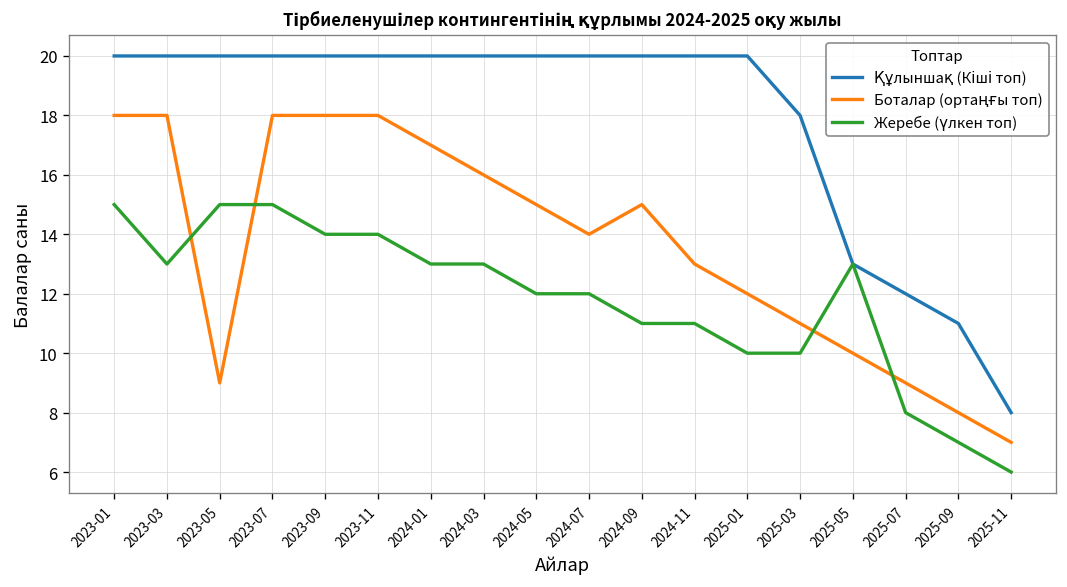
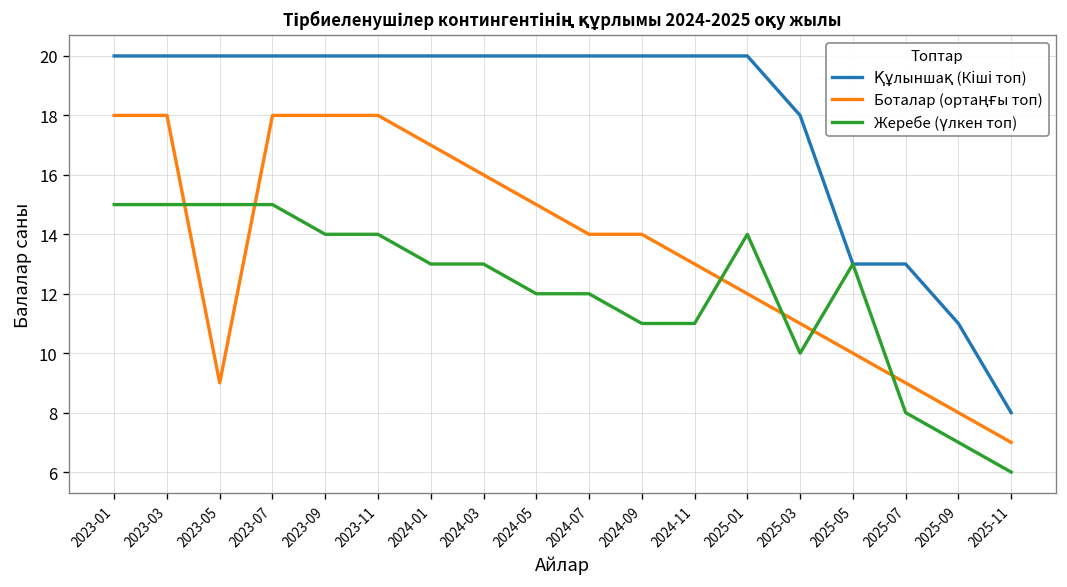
  {
    "Құлыншақ (Кіші топ)": {
      "2023-01": 20,
      "2023-03": 20,
      "2023-05": 20,
      "2023-07": 20,
      "2023-09": 20,
      "2023-11": 20,
      "2024-01": 20,
      "2024-03": 20,
      "2024-05": 20,
      "2024-07": 20,
      "2024-09": 20,
      "2024-11": 20,
      "2025-01": 20,
      "2025-03": 18,
-     "2025-07": 12,
+     "2025-07": 13,
      "2025-09": 11,
      "2025-11": 8
    },
    "Боталар (ортаңғы топ)": {
      "2023-01": 18,
      "2023-03": 18,
      "2023-05": 9,
      "2023-07": 18,
      "2023-09": 18,
      "2023-11": 18,
      "2024-01": 17,
      "2024-03": 16,
      "2024-05": 15,
      "2024-07": 14,
-     "2024-09": 15,
+     "2024-09": 14,
      "2024-11": 13,
      "2025-01": 12,
      "2025-03": 11,
      "2025-05": 10,
      "2025-07": 9,
      "2025-09": 8,
      "2025-11": 7
    },
    "Жеребе (үлкен топ)": {
      "2023-01": 15,
-     "2023-03": 13,
+     "2023-03": 15,
      "2023-05": 15,
      "2023-07": 15,
      "2023-09": 14,
      "2023-11": 14,
      "2024-01": 13,
      "2024-03": 13,
      "2024-05": 12,
      "2024-07": 12,
      "2024-09": 11,
      "2024-11": 11,
-     "2025-01": 10,
+     "2025-01": 14,
      "2025-03": 10,
      "2025-07": 8,
      "2025-09": 7,
      "2025-11": 6
    }
  }
